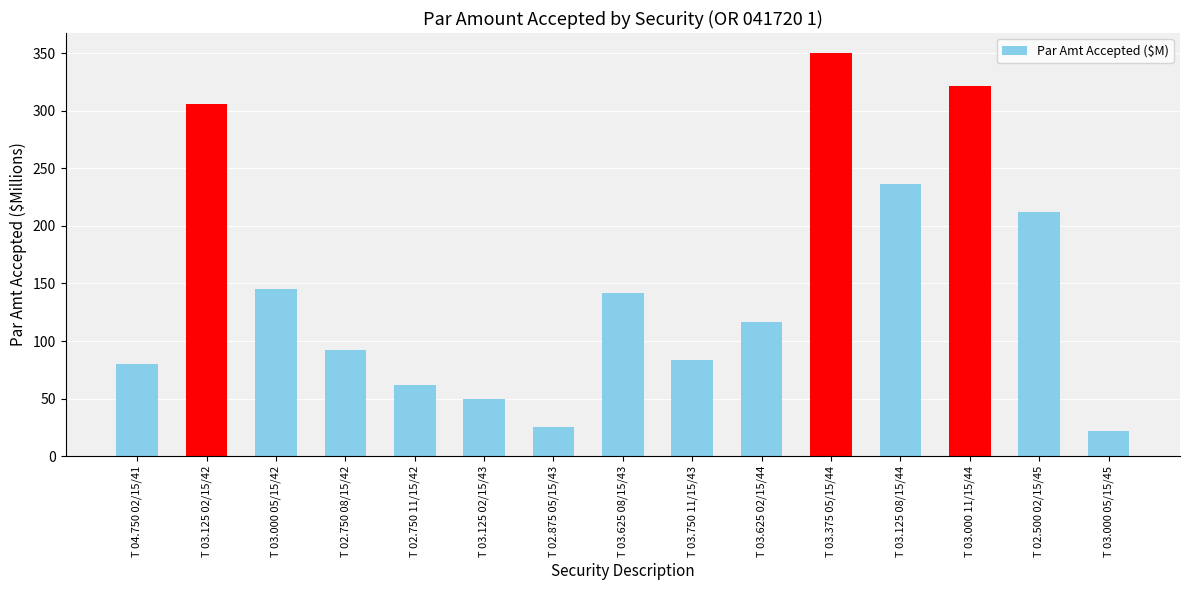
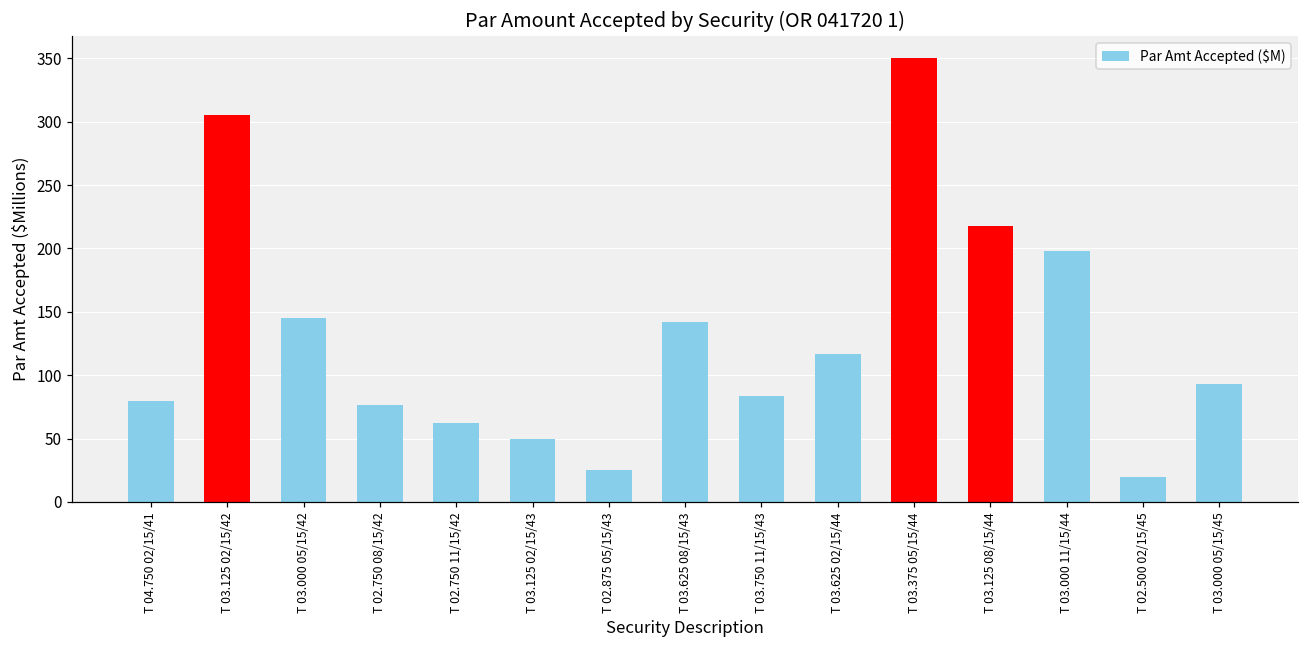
  {
    "T 04.750 02/15/41": 80,
    "T 03.125 02/15/42": 306,
    "T 03.000 05/15/42": 145,
-   "T 02.750 08/15/42": 92,
+   "T 02.750 08/15/42": 77,
    "T 02.750 11/15/42": 62,
    "T 03.125 02/15/43": 50,
    "T 02.875 05/15/43": 25,
    "T 03.625 08/15/43": 142,
    "T 03.750 11/15/43": 83,
    "T 03.625 02/15/44": 117,
    "T 03.375 05/15/44": 350,
-   "T 03.125 08/15/44": 237,
-   "T 03.000 11/15/44": 321,
-   "T 02.500 02/15/45": 212,
-   "T 03.000 05/15/45": 22
+   "T 03.125 08/15/44": 218,
+   "T 03.000 11/15/44": 198,
+   "T 02.500 02/15/45": 20,
+   "T 03.000 05/15/45": 93
  }
